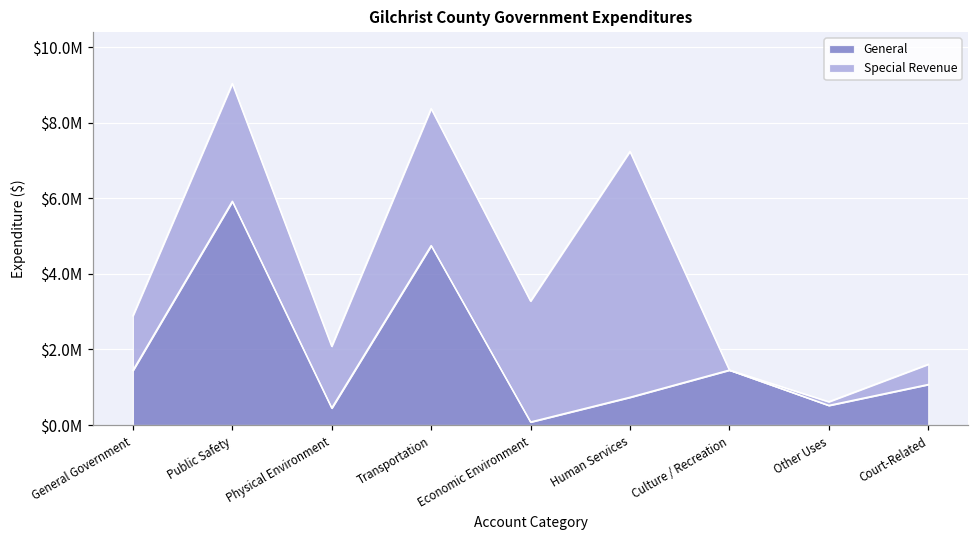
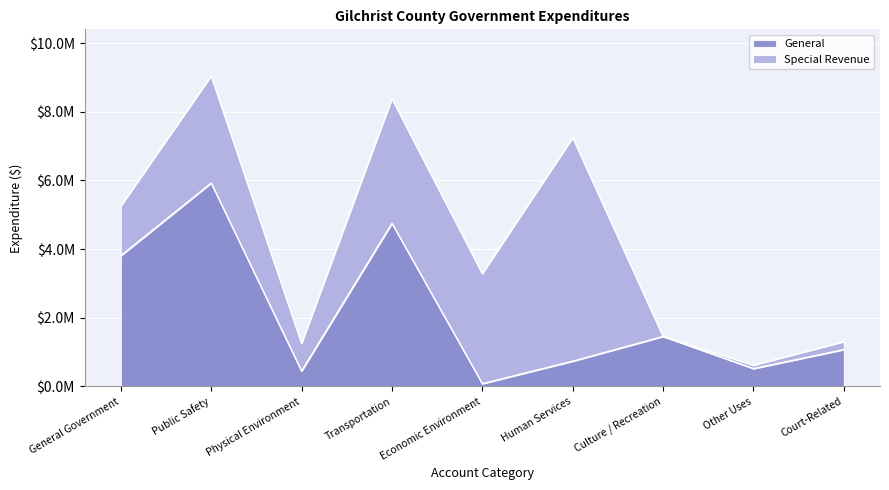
  {
    "General": {
-     "General Government": "$1400000",
+     "General Government": "$3800000",
      "Public Safety": "$5900000",
      "Physical Environment": "$400000",
      "Transportation": "$4800000",
      "Economic Environment": "$100000",
      "Human Services": "$700000",
      "Other Uses": "$500000",
      "Court-Related": "$1100000"
    },
    "Special Revenue": {
      "General Government": "$1400000",
      "Public Safety": "$3100000",
-     "Physical Environment": "$1600000",
+     "Physical Environment": "$800000",
      "Transportation": "$3600000",
      "Economic Environment": "$3200000",
      "Human Services": "$6500000",
      "Other Uses": "$100000",
-     "Court-Related": "$500000"
+     "Court-Related": "$200000"
    }
  }
